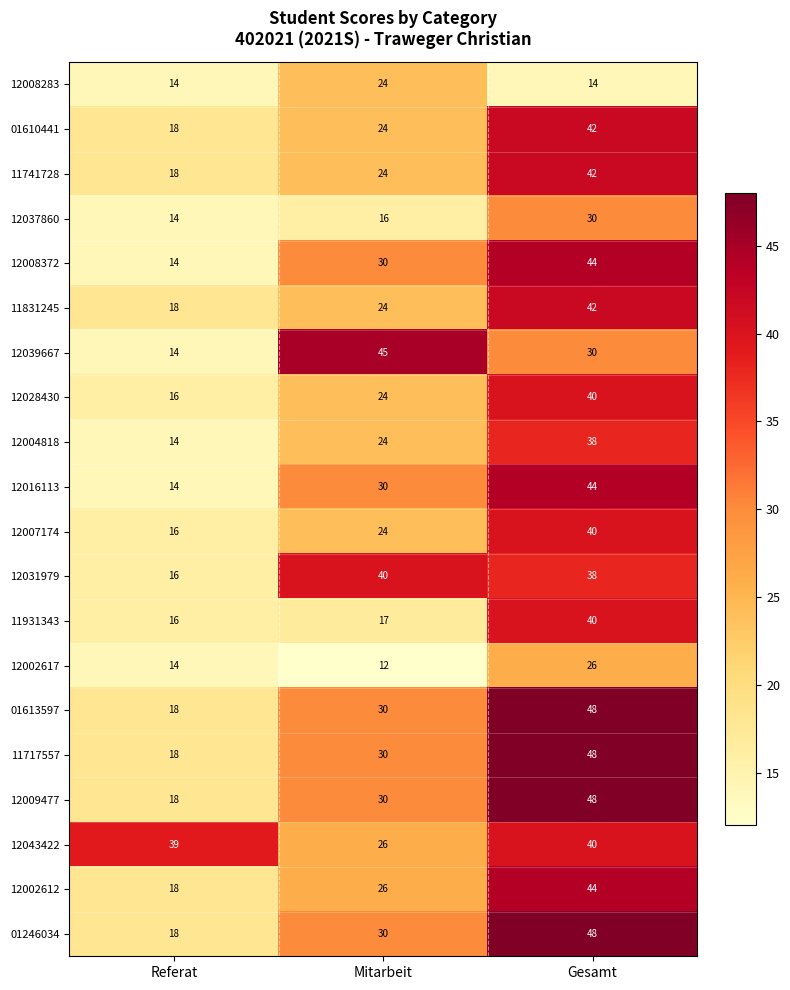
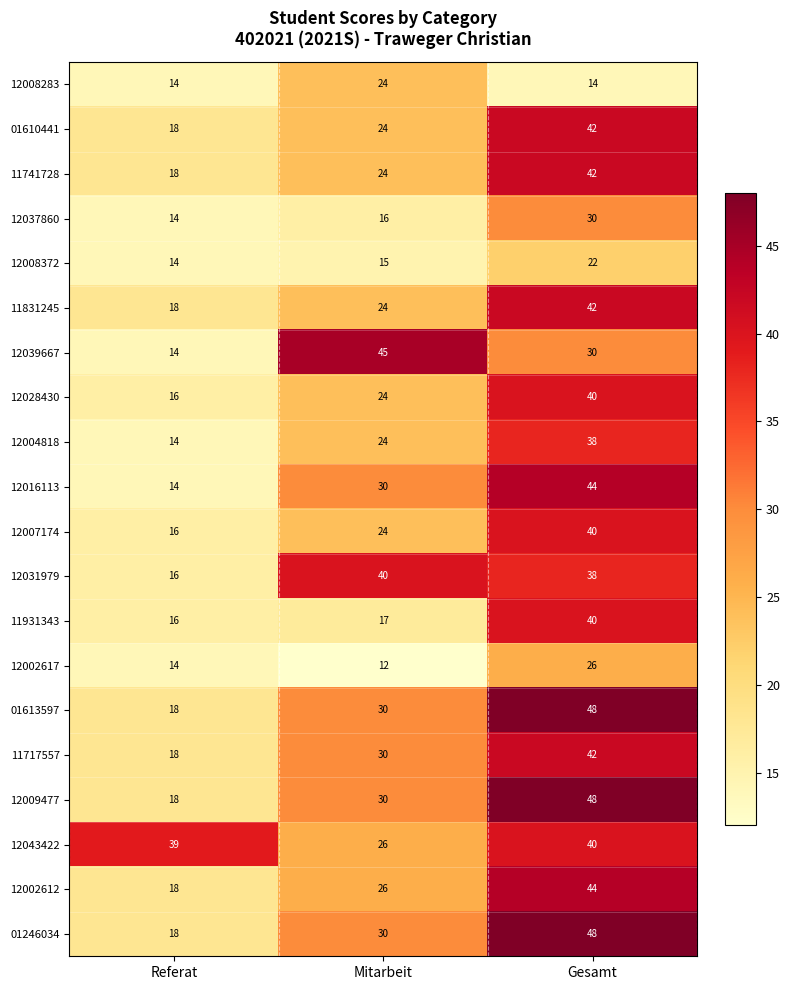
  {
    "12008283": {
      "Referat": 14,
      "Mitarbeit": 24,
      "Gesamt": 14
    },
    "01610441": {
      "Referat": 18,
      "Mitarbeit": 24,
      "Gesamt": 42
    },
    "11741728": {
      "Referat": 18,
      "Mitarbeit": 24,
      "Gesamt": 42
    },
    "12037860": {
      "Referat": 14,
      "Mitarbeit": 16,
      "Gesamt": 30
    },
    "12008372": {
      "Referat": 14,
-     "Mitarbeit": 30,
-     "Gesamt": 44
+     "Mitarbeit": 15,
+     "Gesamt": 22
    },
    "11831245": {
      "Referat": 18,
      "Mitarbeit": 24,
      "Gesamt": 42
    },
    "12039667": {
      "Referat": 14,
      "Mitarbeit": 45,
      "Gesamt": 30
    },
    "12028430": {
      "Referat": 16,
      "Mitarbeit": 24,
      "Gesamt": 40
    },
    "12004818": {
      "Referat": 14,
      "Mitarbeit": 24,
      "Gesamt": 38
    },
    "12016113": {
      "Referat": 14,
      "Mitarbeit": 30,
      "Gesamt": 44
    },
    "12007174": {
      "Referat": 16,
      "Mitarbeit": 24,
      "Gesamt": 40
    },
    "12031979": {
      "Referat": 16,
      "Mitarbeit": 40,
      "Gesamt": 38
    },
    "11931343": {
      "Referat": 16,
      "Mitarbeit": 17,
      "Gesamt": 40
    },
    "12002617": {
      "Referat": 14,
      "Mitarbeit": 12,
      "Gesamt": 26
    },
    "01613597": {
      "Referat": 18,
      "Mitarbeit": 30,
      "Gesamt": 48
    },
    "11717557": {
      "Referat": 18,
      "Mitarbeit": 30,
-     "Gesamt": 48
+     "Gesamt": 42
    },
    "12009477": {
      "Referat": 18,
      "Mitarbeit": 30,
      "Gesamt": 48
    },
    "12043422": {
      "Referat": 39,
      "Mitarbeit": 26,
      "Gesamt": 40
    },
    "12002612": {
      "Referat": 18,
      "Mitarbeit": 26,
      "Gesamt": 44
    },
    "01246034": {
      "Referat": 18,
      "Mitarbeit": 30,
      "Gesamt": 48
    }
  }
